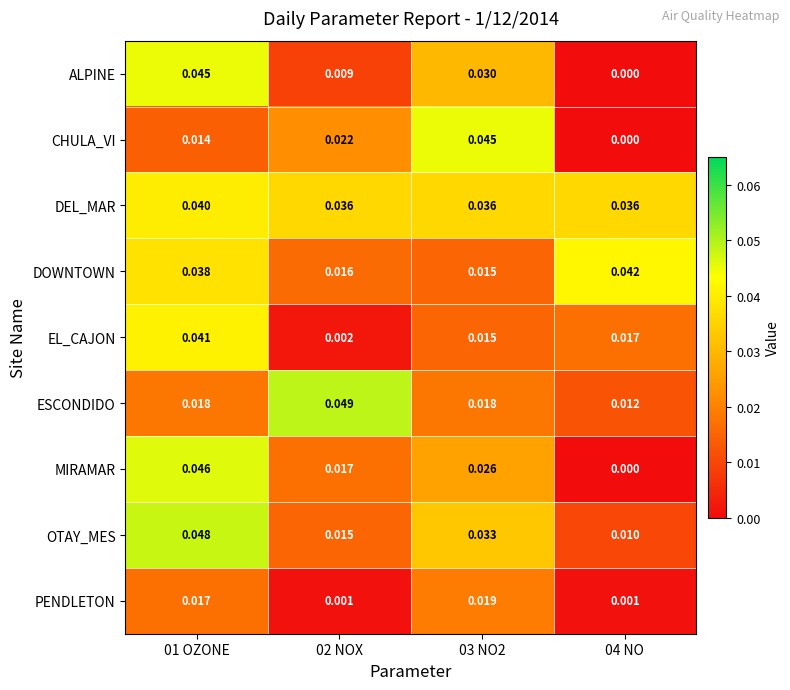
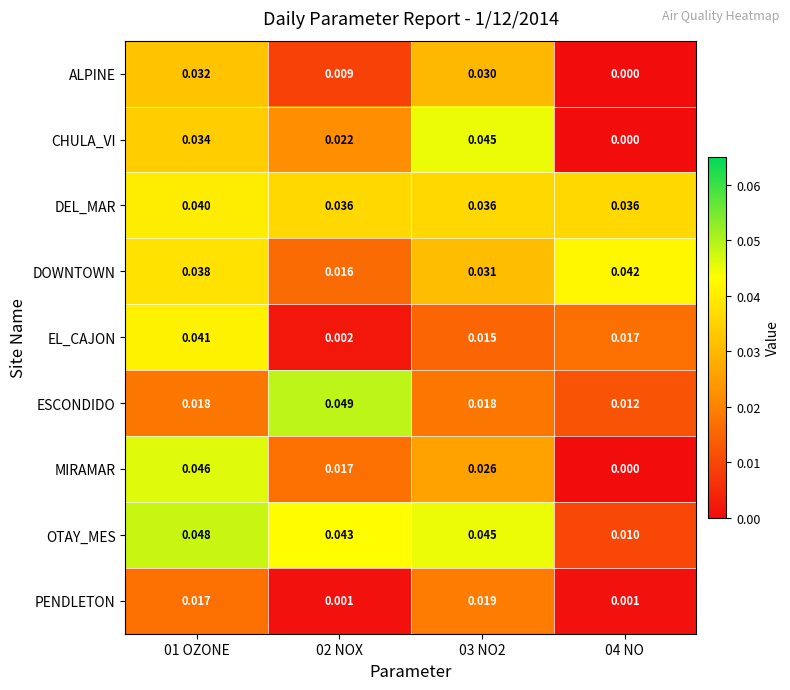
  {
    "ALPINE": {
-     "01 OZONE": 0.045,
+     "01 OZONE": 0.032,
      "02 NOX": 0.009,
      "03 NO2": 0.030,
      "04 NO": 0.000
    },
    "CHULA_VI": {
-     "01 OZONE": 0.014,
+     "01 OZONE": 0.034,
      "02 NOX": 0.022,
      "03 NO2": 0.045,
      "04 NO": 0.000
    },
    "DEL_MAR": {
      "01 OZONE": 0.040,
      "02 NOX": 0.036,
      "03 NO2": 0.036,
      "04 NO": 0.036
    },
    "DOWNTOWN": {
      "01 OZONE": 0.038,
      "02 NOX": 0.016,
-     "03 NO2": 0.015,
+     "03 NO2": 0.031,
      "04 NO": 0.042
    },
    "EL_CAJON": {
      "01 OZONE": 0.041,
      "02 NOX": 0.002,
      "03 NO2": 0.015,
      "04 NO": 0.017
    },
    "ESCONDIDO": {
      "01 OZONE": 0.018,
      "02 NOX": 0.049,
      "03 NO2": 0.018,
      "04 NO": 0.012
    },
    "MIRAMAR": {
      "01 OZONE": 0.046,
      "02 NOX": 0.017,
      "03 NO2": 0.026,
      "04 NO": 0.000
    },
    "OTAY_MES": {
      "01 OZONE": 0.048,
-     "02 NOX": 0.015,
-     "03 NO2": 0.033,
+     "02 NOX": 0.043,
+     "03 NO2": 0.045,
      "04 NO": 0.010
    },
    "PENDLETON": {
      "01 OZONE": 0.017,
      "02 NOX": 0.001,
      "03 NO2": 0.019,
      "04 NO": 0.001
    }
  }
